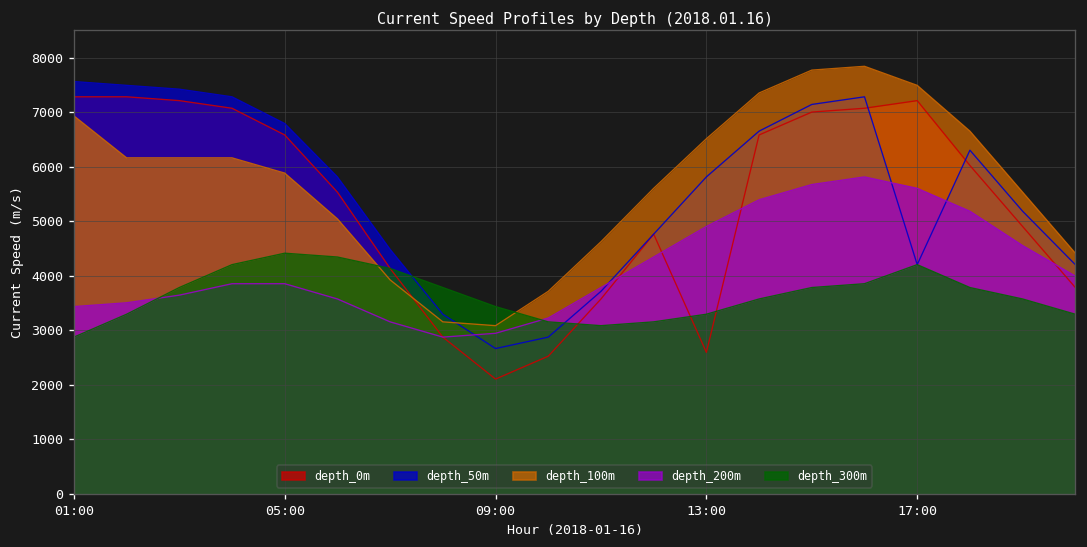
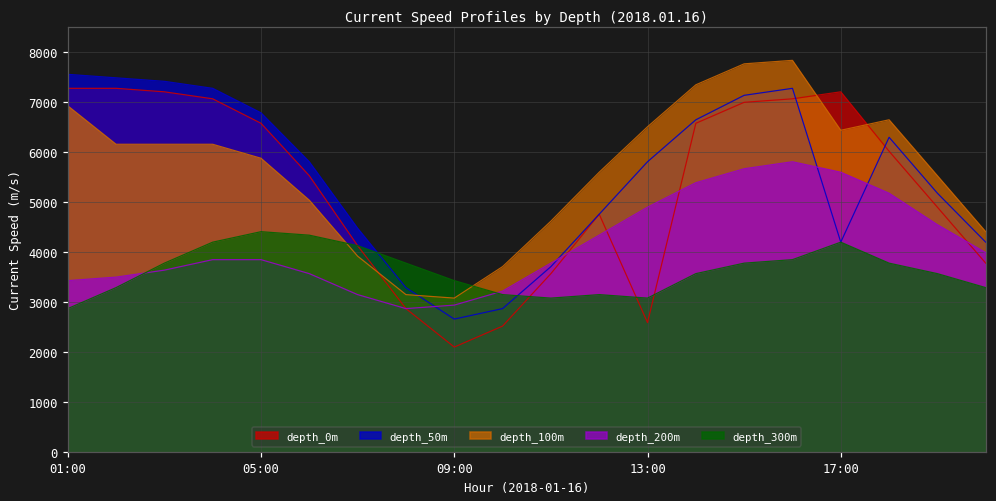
  {
    "depth_0m": {
      "01:00": 7300,
      "05:00": 6600,
      "09:00": 2100,
      "13:00": 2600,
      "17:00": 7200
    },
    "depth_50m": {
      "01:00": 7600,
      "05:00": 6800,
      "09:00": 2700,
      "13:00": 5800
    },
    "depth_100m": {
      "01:00": 6900,
      "05:00": 5900,
      "09:00": 3100,
      "13:00": 6500,
-     "17:00": 7500
+     "17:00": 6400
    },
    "depth_200m": {
      "01:00": 3400,
      "05:00": 3900,
      "09:00": 2900,
      "13:00": 4900,
      "17:00": 5600
    },
    "depth_300m": {
      "01:00": 2900,
      "05:00": 4400,
      "09:00": 3400,
-     "13:00": 3300
+     "13:00": 3100
    }
  }
